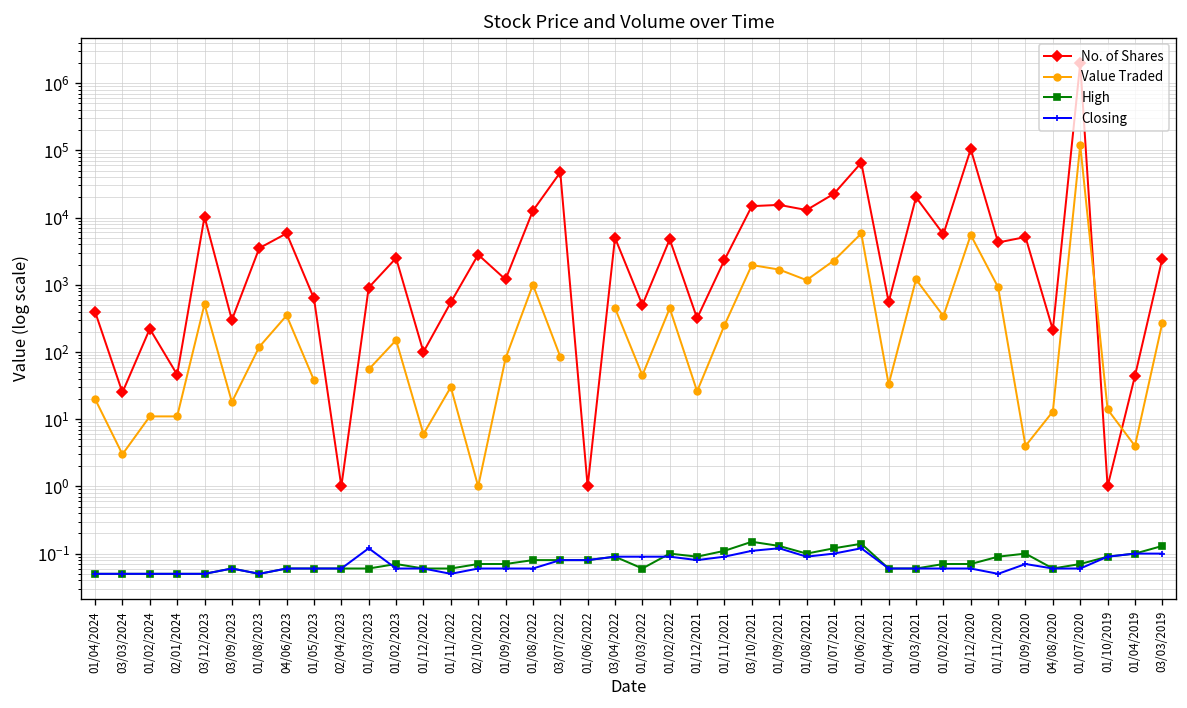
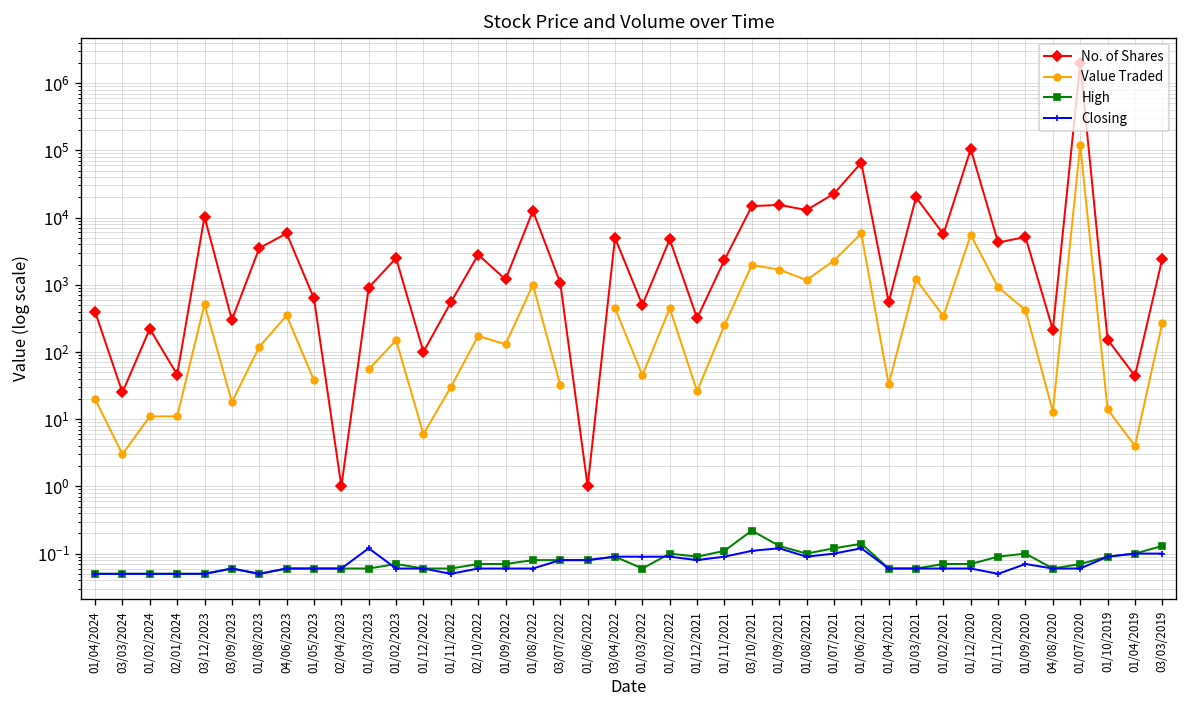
  {
    "No. of Shares": {
      "01/04/2024": 400,
      "03/03/2024": 30,
      "01/02/2024": 220,
      "02/01/2024": 50,
      "03/12/2023": 10000,
      "03/09/2023": 300,
      "01/08/2023": 4000,
      "04/06/2023": 6000,
      "01/05/2023": 600,
      "02/04/2023": 1,
      "01/03/2023": 900,
      "01/02/2023": 2000,
      "01/12/2022": 100,
      "01/11/2022": 500,
      "02/10/2022": 3000,
      "01/09/2022": 1200,
      "01/08/2022": 13000,
-     "03/07/2022": 50000,
+     "03/07/2022": 1100,
      "01/06/2022": 1,
      "03/04/2022": 5000,
      "01/03/2022": 500,
      "01/02/2022": 5000,
      "01/12/2021": 300,
      "01/11/2021": 2300,
      "03/10/2021": 15000,
      "01/09/2021": 15000,
      "01/08/2021": 13000,
      "01/07/2021": 23000,
      "01/06/2021": 70000,
      "01/04/2021": 600,
      "01/03/2021": 20000,
      "01/02/2021": 6000,
      "01/12/2020": 100000,
      "01/11/2020": 4000,
      "01/09/2020": 5000,
      "04/08/2020": 210,
-     "01/10/2019": 1,
+     "01/10/2019": 150,
      "01/04/2019": 40,
      "03/03/2019": 2000
    },
    "Value Traded": {
      "01/04/2024": 20,
      "03/03/2024": 3,
      "01/02/2024": 11,
      "02/01/2024": 11,
      "03/12/2023": 500,
      "03/09/2023": 18,
      "01/08/2023": 120,
      "04/06/2023": 300,
      "01/05/2023": 40,
      "01/03/2023": 60,
      "01/02/2023": 150,
      "01/12/2022": 6,
      "01/11/2022": 30,
-     "02/10/2022": 1,
-     "01/09/2022": 80,
+     "02/10/2022": 170,
+     "01/09/2022": 130,
      "01/08/2022": 1000,
-     "03/07/2022": 90,
+     "03/07/2022": 30,
      "03/04/2022": 500,
      "01/03/2022": 50,
      "01/02/2022": 400,
      "01/12/2021": 30,
      "01/11/2021": 300,
      "03/10/2021": 2000,
      "01/09/2021": 1700,
      "01/08/2021": 1200,
      "01/07/2021": 2300,
      "01/06/2021": 6000,
      "01/04/2021": 30,
      "01/03/2021": 1200,
      "01/02/2021": 300,
      "01/12/2020": 5000,
      "01/11/2020": 900,
-     "01/09/2020": 4,
+     "01/09/2020": 400,
      "04/08/2020": 13,
      "01/07/2020": 120000,
      "01/10/2019": 14,
      "01/04/2019": 4,
      "03/03/2019": 300
    },
    "High": {
      "01/03/2023": 0.06,
      "01/02/2023": 0.07,
      "01/11/2022": 0.06,
      "02/10/2022": 0.07,
      "01/09/2022": 0.07,
      "01/08/2022": 0.08,
      "01/03/2022": 0.06,
      "01/02/2022": 0.10,
      "01/12/2021": 0.09,
      "01/11/2021": 0.11,
-     "03/10/2021": 0.15,
+     "03/10/2021": 0.22,
      "01/08/2021": 0.10,
      "01/07/2021": 0.12,
      "01/06/2021": 0.14,
      "01/02/2021": 0.07,
      "01/12/2020": 0.07,
      "01/11/2020": 0.09,
      "01/09/2020": 0.10,
      "01/07/2020": 0.07,
      "03/03/2019": 0.13
    },
    "Closing": {
      "01/03/2023": 0.12,
      "01/02/2023": 0.06,
      "01/11/2022": 0.05,
      "02/10/2022": 0.06,
      "01/09/2022": 0.06,
      "01/08/2022": 0.06,
      "01/03/2022": 0.09,
      "01/02/2022": 0.09,
      "01/12/2021": 0.08,
      "01/11/2021": 0.09,
      "03/10/2021": 0.11,
      "01/08/2021": 0.09,
      "01/07/2021": 0.10,
      "01/06/2021": 0.12,
      "01/02/2021": 0.06,
      "01/12/2020": 0.06,
      "01/11/2020": 0.05,
      "01/09/2020": 0.07,
      "01/07/2020": 0.06,
      "03/03/2019": 0.10
    }
  }
